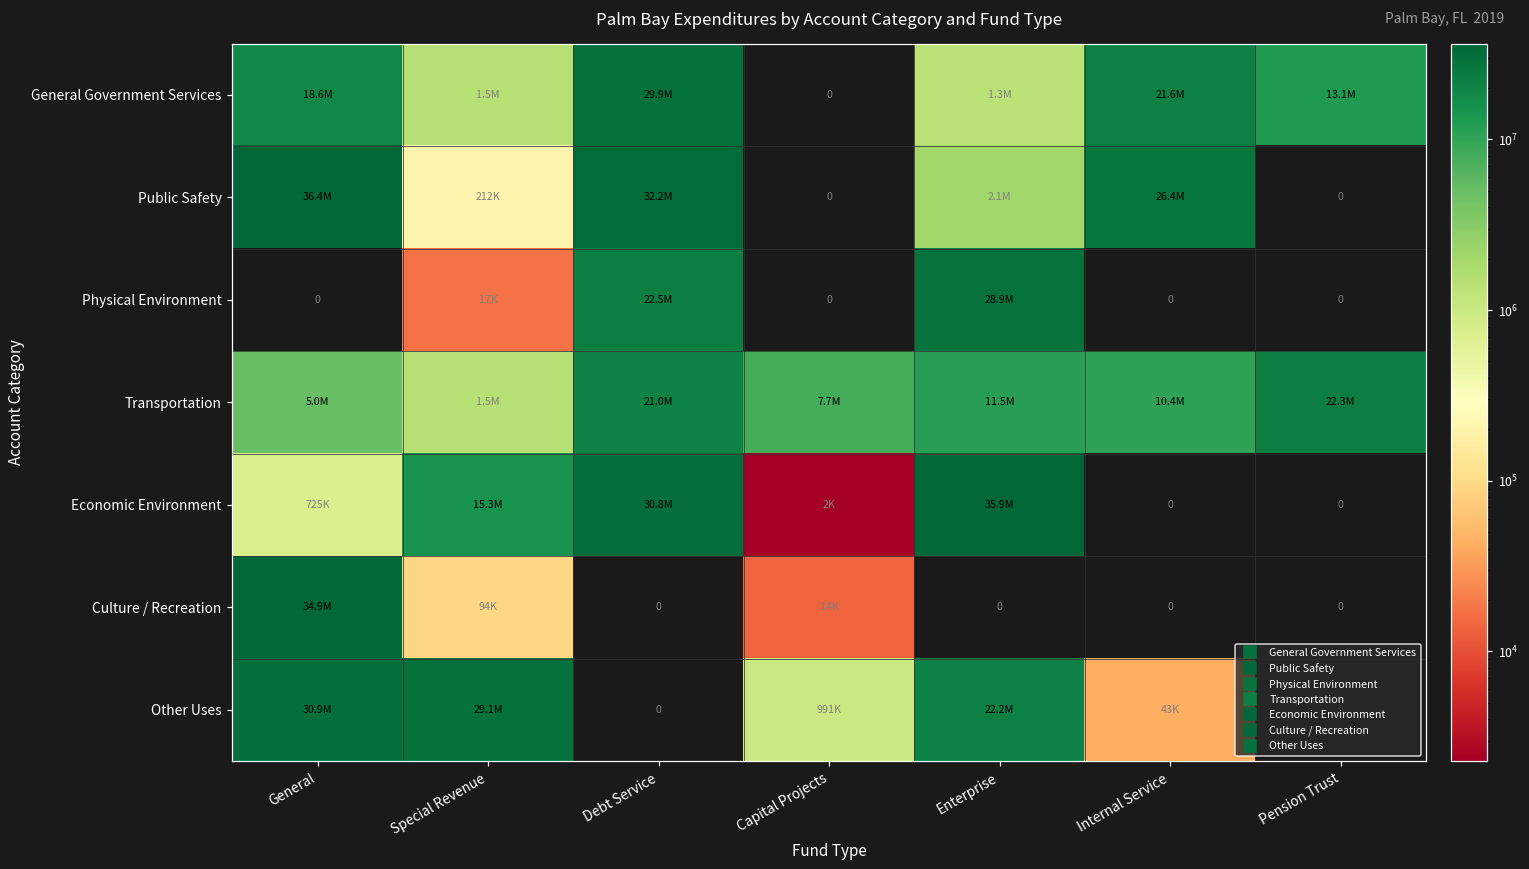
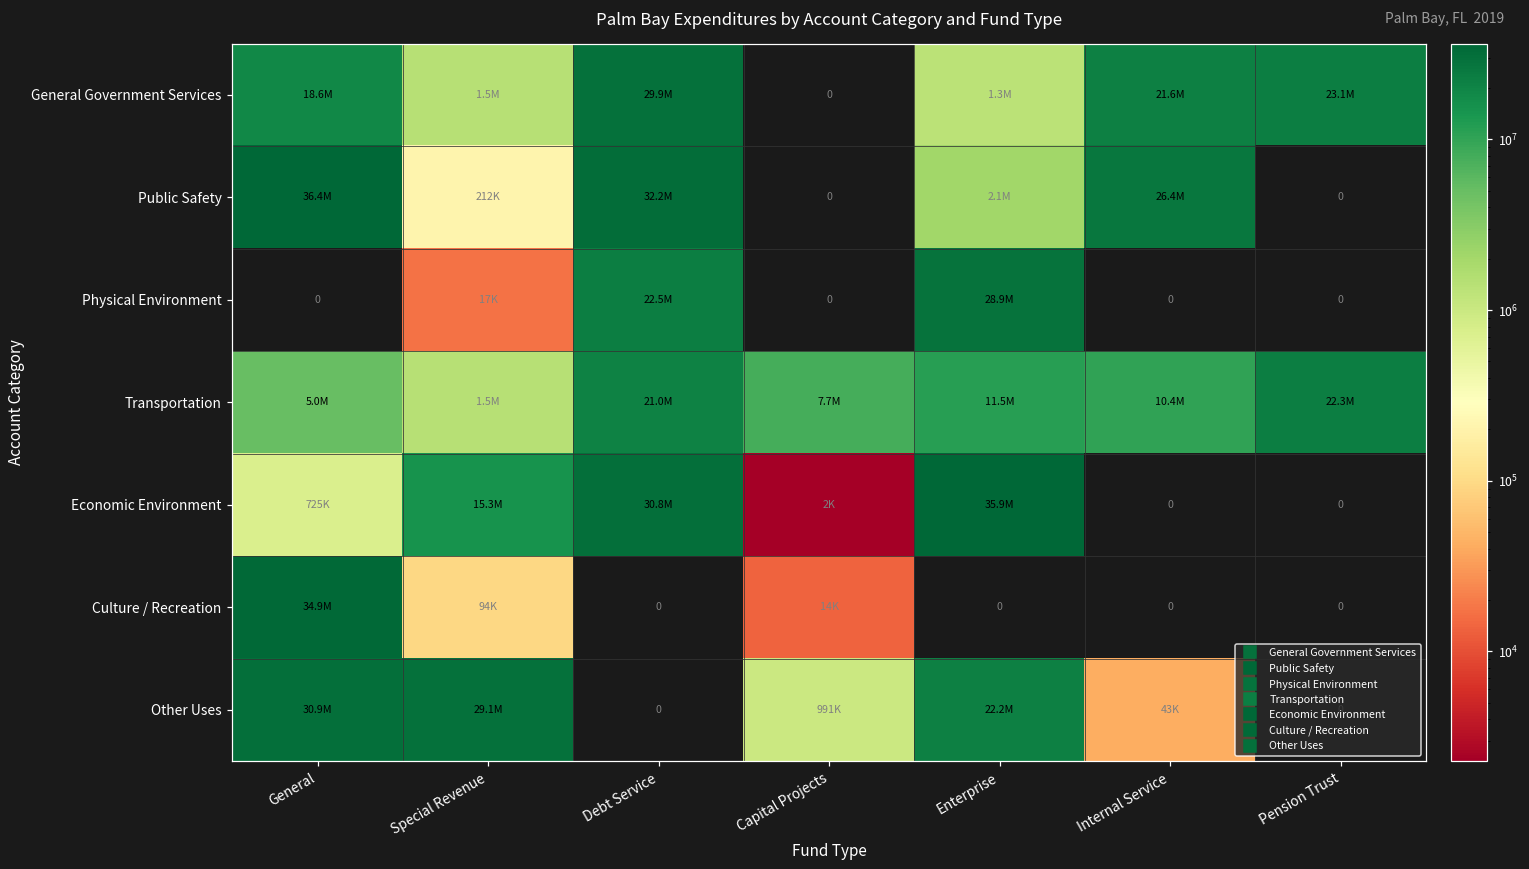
  {
    "General Government Services": {
      "General": "18.6M",
      "Special Revenue": "1.5M",
      "Debt Service": "29.9M",
      "Capital Projects": "0",
      "Enterprise": "1.3M",
      "Internal Service": "21.6M",
-     "Pension Trust": "13.1M"
+     "Pension Trust": "23.1M"
    },
    "Public Safety": {
      "General": "36.4M",
      "Special Revenue": "212K",
      "Debt Service": "32.2M",
      "Capital Projects": "0",
      "Enterprise": "2.1M",
      "Internal Service": "26.4M",
      "Pension Trust": "0"
    },
    "Physical Environment": {
      "General": "0",
      "Special Revenue": "17K",
      "Debt Service": "22.5M",
      "Capital Projects": "0",
      "Enterprise": "28.9M",
      "Internal Service": "0",
      "Pension Trust": "0"
    },
    "Transportation": {
      "General": "5.0M",
      "Special Revenue": "1.5M",
      "Debt Service": "21.0M",
      "Capital Projects": "7.7M",
      "Enterprise": "11.5M",
      "Internal Service": "10.4M",
      "Pension Trust": "22.3M"
    },
    "Economic Environment": {
      "General": "725K",
      "Special Revenue": "15.3M",
      "Debt Service": "30.8M",
      "Capital Projects": "2K",
      "Enterprise": "35.9M",
      "Internal Service": "0",
      "Pension Trust": "0"
    },
    "Culture / Recreation": {
      "General": "34.9M",
      "Special Revenue": "94K",
      "Debt Service": "0",
      "Capital Projects": "14K",
      "Enterprise": "0",
      "Internal Service": "0",
      "Pension Trust": "0"
    },
    "Other Uses": {
      "General": "30.9M",
      "Special Revenue": "29.1M",
      "Debt Service": "0",
      "Capital Projects": "991K",
      "Enterprise": "22.2M",
      "Internal Service": "43K"
    }
  }
